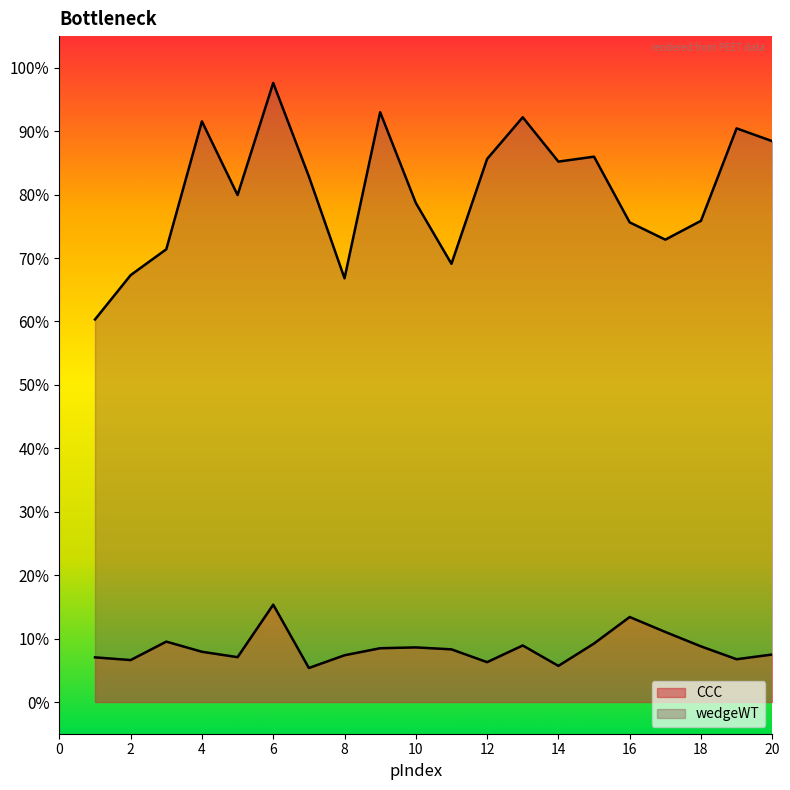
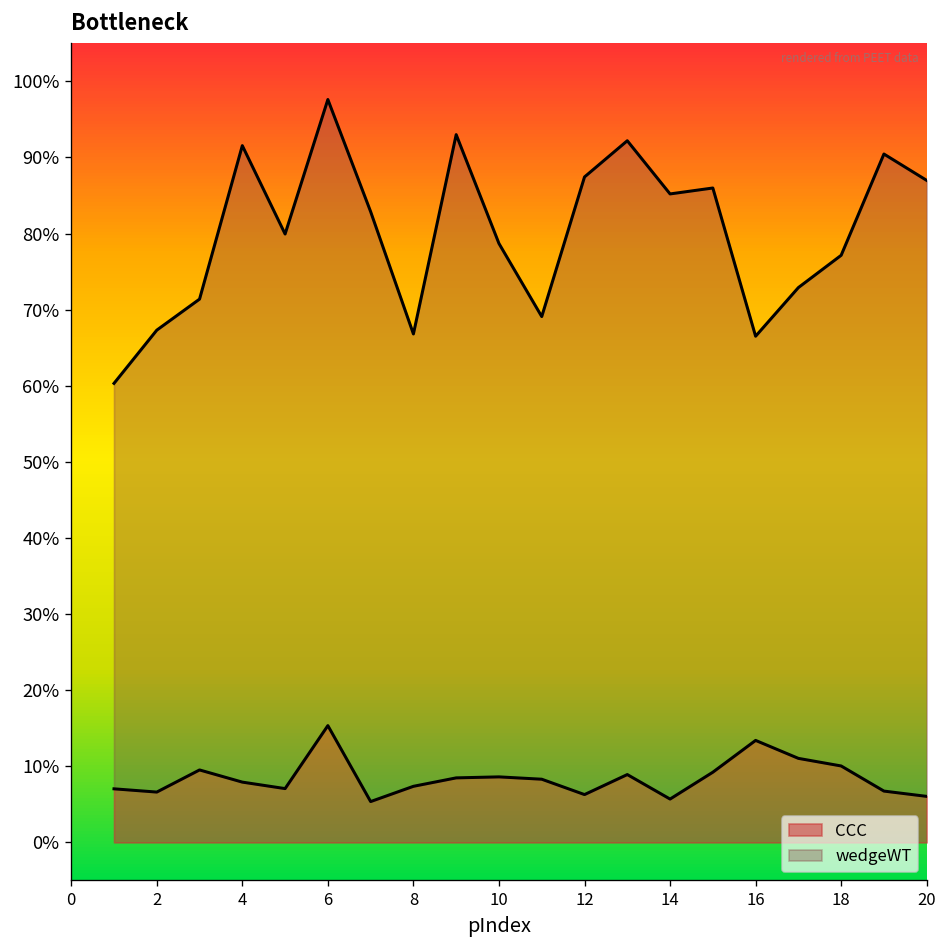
  {
    "CCC": {
      "2": "7%",
      "4": "8%",
      "6": "15%",
      "8": "7%",
      "10": "9%",
      "12": "6%",
      "14": "6%",
      "16": "13%",
-     "18": "9%",
-     "20": "7%"
+     "18": "10%",
+     "20": "6%"
    },
    "wedgeWT": {
      "2": "61%",
      "4": "84%",
      "6": "82%",
      "8": "59%",
      "10": "70%",
-     "12": "79%",
+     "12": "81%",
      "14": "80%",
-     "16": "62%",
+     "16": "53%",
      "18": "67%",
      "20": "81%"
    }
  }
